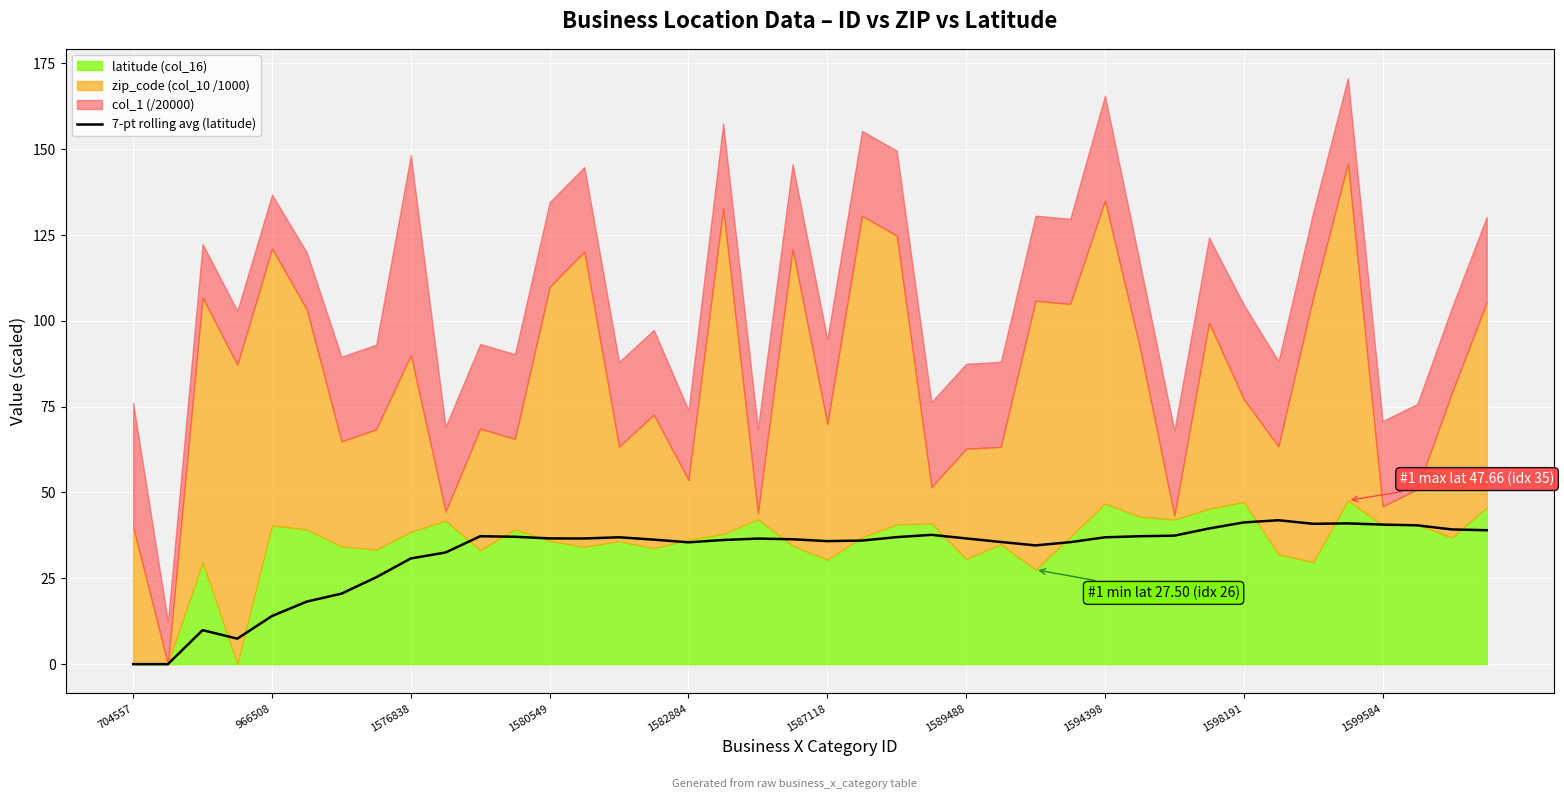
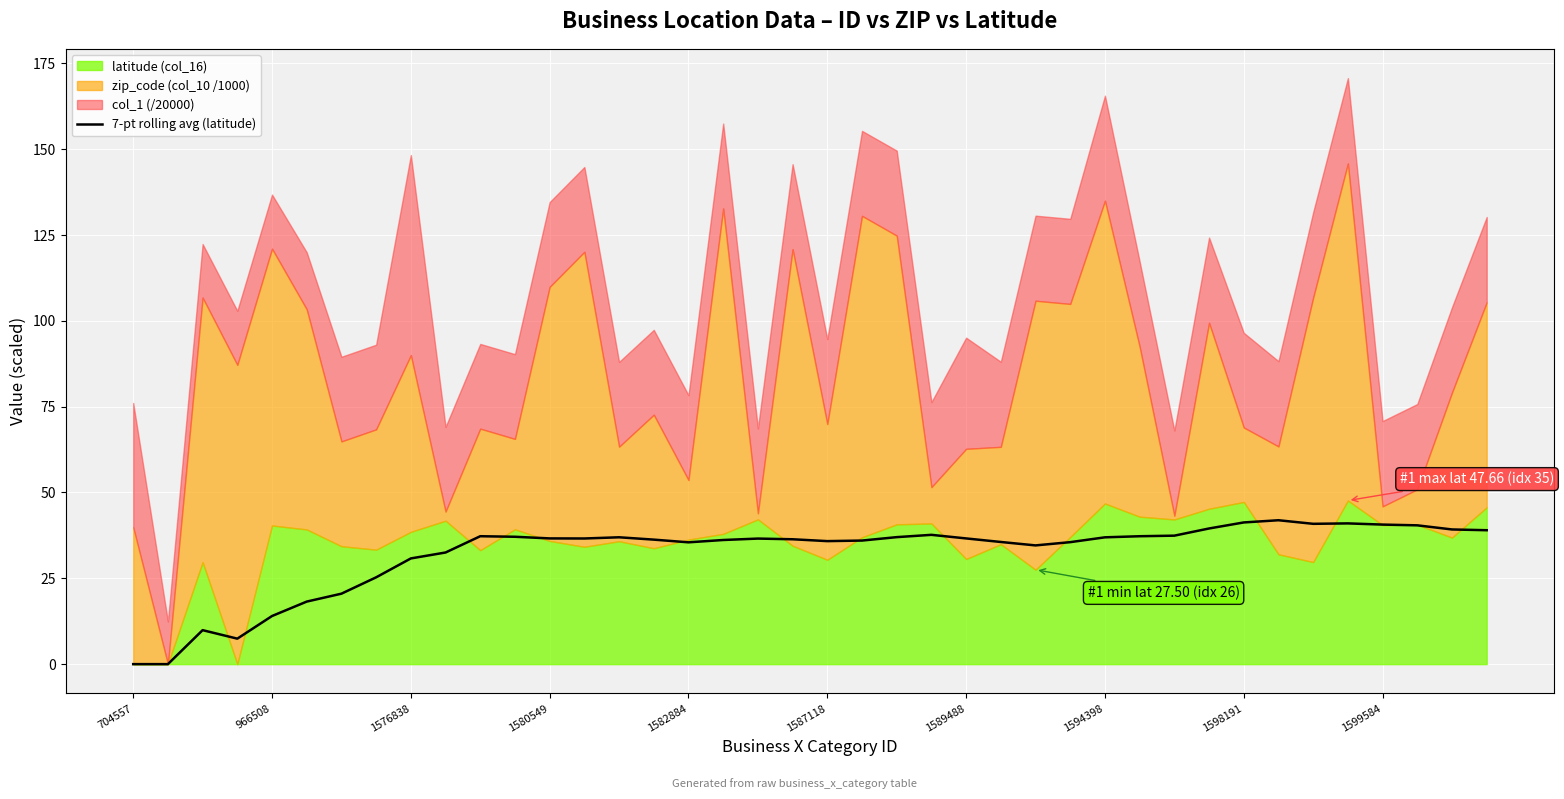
  {
    "7-pt rolling avg (latitude)": {
      "966508": 14,
      "1576838": 31,
      "1580549": 37,
      "1582884": 35,
      "1587118": 36,
      "1589488": 37,
      "1594398": 37,
      "1598191": 41
    },
    "latitude (col_16)": {
      "966508": 40,
      "1576838": 39,
      "1580549": 36,
      "1582884": 36,
      "1587118": 30,
      "1589488": 31,
      "1594398": 47,
      "1598191": 47
    },
    "zip_code (col_10 /1000)": {
      "704557": 40,
      "966508": 81,
      "1576838": 51,
      "1580549": 74,
      "1582884": 17,
      "1587118": 40,
      "1589488": 32,
      "1594398": 88,
-     "1598191": 30,
+     "1598191": 22,
      "1599584": 5
    },
    "col_1 (/20000)": {
      "704557": 36,
      "966508": 16,
      "1576838": 58,
      "1580549": 25,
-     "1582884": 20,
+     "1582884": 25,
      "1587118": 25,
-     "1589488": 25,
+     "1589488": 32,
      "1594398": 31,
      "1598191": 28,
      "1599584": 25
    }
  }
